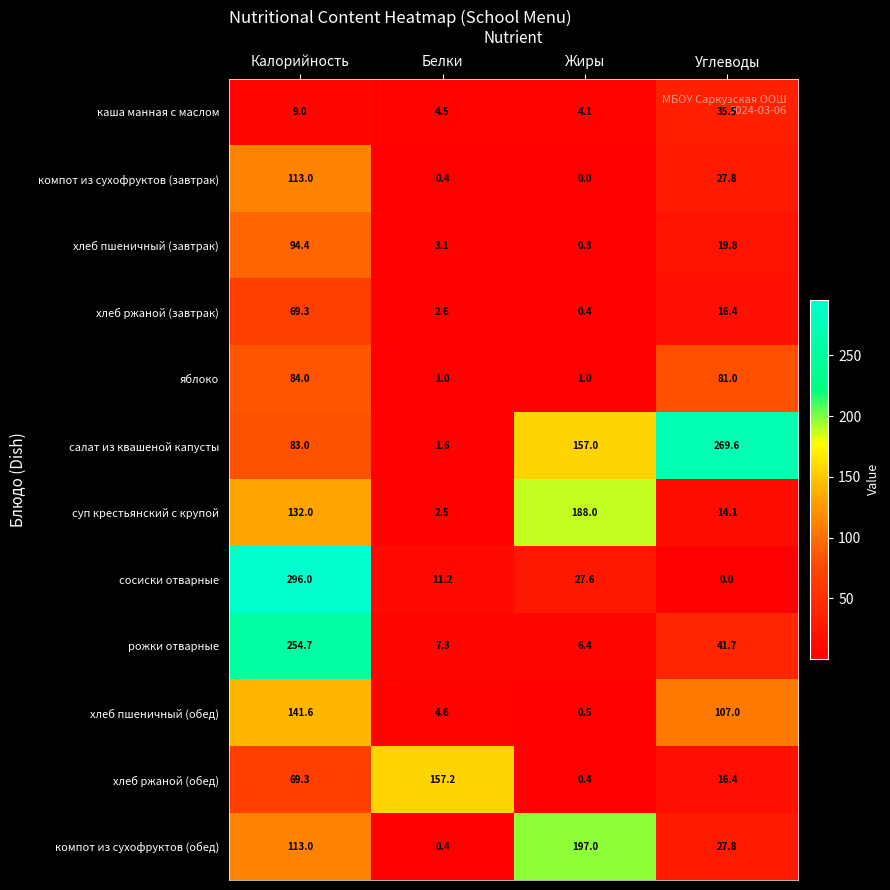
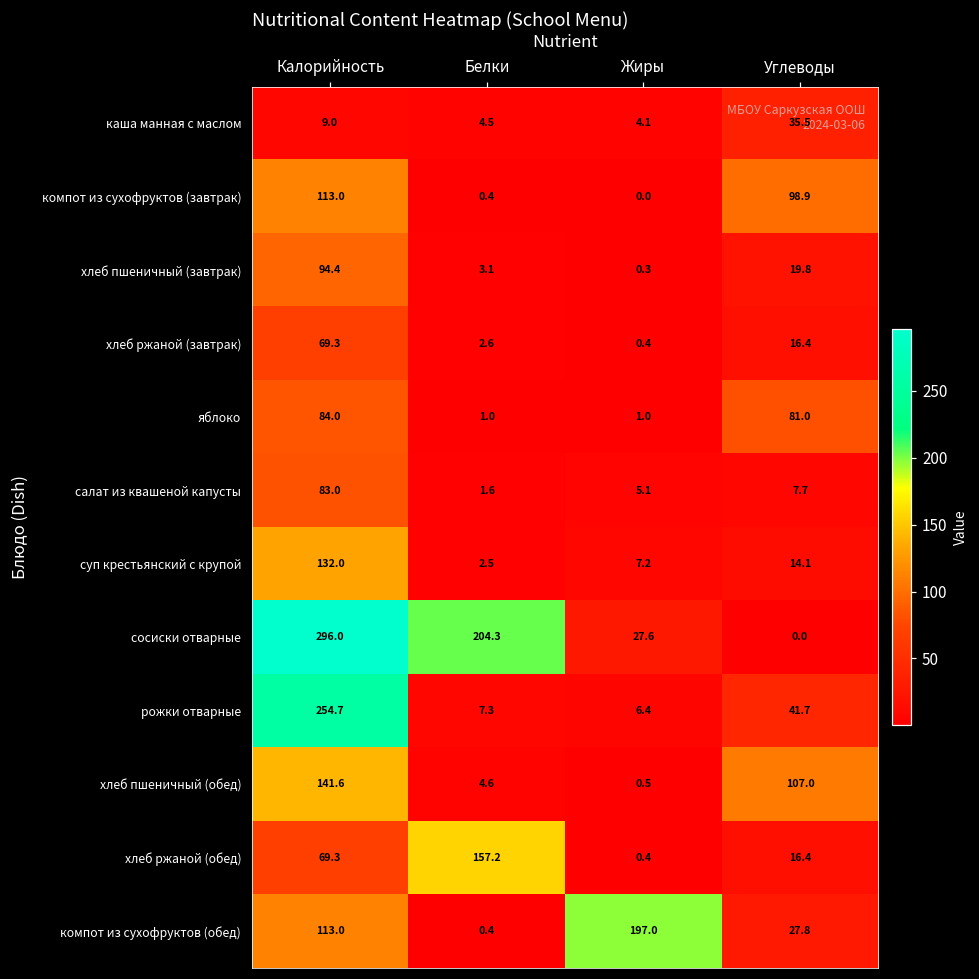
  {
    "каша манная с маслом": {
      "Калорийность": 9.0,
      "Белки": 4.5,
      "Жиры": 4.1
    },
    "компот из сухофруктов (завтрак)": {
      "Калорийность": 113.0,
      "Белки": 0.4,
      "Жиры": 0.0,
-     "Углеводы": 27.8
+     "Углеводы": 98.9
    },
    "хлеб пшеничный (завтрак)": {
      "Калорийность": 94.4,
      "Белки": 3.1,
      "Жиры": 0.3,
      "Углеводы": 19.8
    },
    "хлеб ржаной (завтрак)": {
      "Калорийность": 69.3,
      "Белки": 2.6,
      "Жиры": 0.4,
      "Углеводы": 16.4
    },
    "яблоко": {
      "Калорийность": 84.0,
      "Белки": 1.0,
      "Жиры": 1.0,
      "Углеводы": 81.0
    },
    "салат из квашеной капусты": {
      "Калорийность": 83.0,
      "Белки": 1.6,
-     "Жиры": 157.0,
-     "Углеводы": 269.6
+     "Жиры": 5.1,
+     "Углеводы": 7.7
    },
    "суп крестьянский с крупой": {
      "Калорийность": 132.0,
      "Белки": 2.5,
-     "Жиры": 188.0,
+     "Жиры": 7.2,
      "Углеводы": 14.1
    },
    "сосиски отварные": {
      "Калорийность": 296.0,
-     "Белки": 11.2,
+     "Белки": 204.3,
      "Жиры": 27.6,
      "Углеводы": 0.0
    },
    "рожки отварные": {
      "Калорийность": 254.7,
      "Белки": 7.3,
      "Жиры": 6.4,
      "Углеводы": 41.7
    },
    "хлеб пшеничный (обед)": {
      "Калорийность": 141.6,
      "Белки": 4.6,
      "Жиры": 0.5,
      "Углеводы": 107.0
    },
    "хлеб ржаной (обед)": {
      "Калорийность": 69.3,
      "Белки": 157.2,
      "Жиры": 0.4,
      "Углеводы": 16.4
    },
    "компот из сухофруктов (обед)": {
      "Калорийность": 113.0,
      "Белки": 0.4,
      "Жиры": 197.0,
      "Углеводы": 27.8
    }
  }
